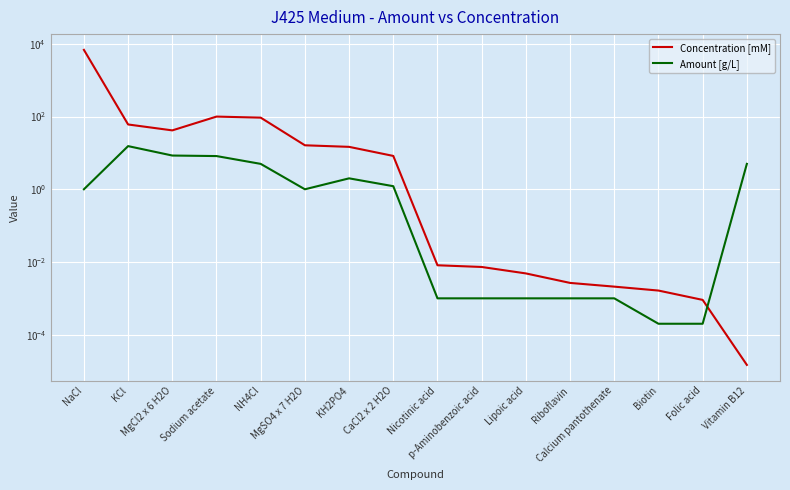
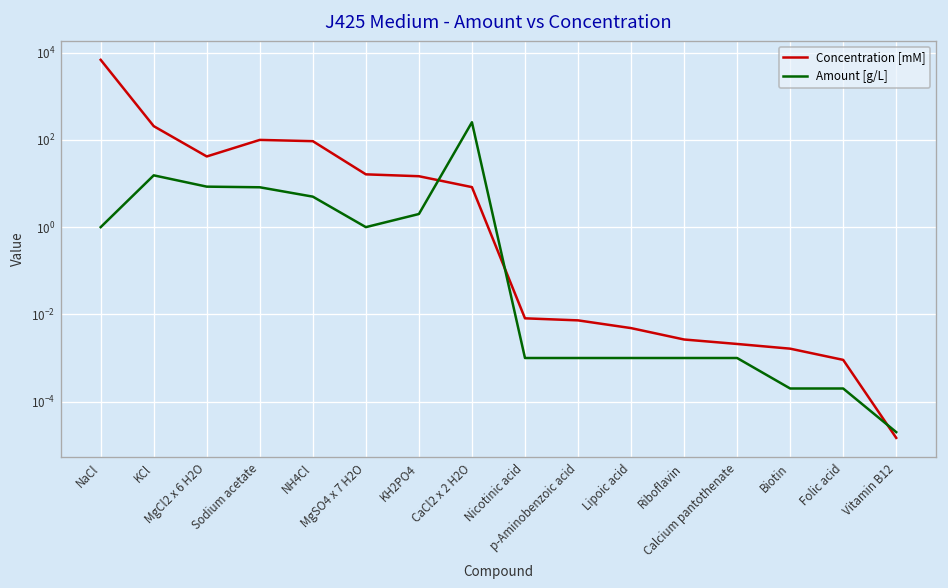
  {
    "Concentration [mM]": {
      "NaCl": 7000,
-     "KCl": 60,
+     "KCl": 200,
      "MgCl2 x 6 H2O": 40,
      "Sodium acetate": 100,
      "NH4Cl": 90,
      "MgSO4 x 7 H2O": 20,
      "KH2PO4": 15,
      "CaCl2 x 2 H2O": 8,
      "Nicotinic acid": 0.008,
      "p-Aminobenzoic acid": 0.007,
      "Lipoic acid": 0.005,
      "Riboflavin": 0.003,
      "Calcium pantothenate": 0.002,
      "Biotin": 0.002,
      "Folic acid": 0.0009,
      "Vitamin B12": 0.000015
    },
    "Amount [g/L]": {
      "NaCl": 1.0,
      "KCl": 15,
      "MgCl2 x 6 H2O": 8,
      "Sodium acetate": 8,
      "NH4Cl": 5,
      "MgSO4 x 7 H2O": 1.0,
      "KH2PO4": 2,
-     "CaCl2 x 2 H2O": 1.2,
+     "CaCl2 x 2 H2O": 300,
      "Nicotinic acid": 0.0010,
      "p-Aminobenzoic acid": 0.0010,
      "Lipoic acid": 0.0010,
      "Riboflavin": 0.0010,
      "Calcium pantothenate": 0.0010,
      "Biotin": 0.0002,
      "Folic acid": 0.0002,
-     "Vitamin B12": 5
+     "Vitamin B12": 0
    }
  }
